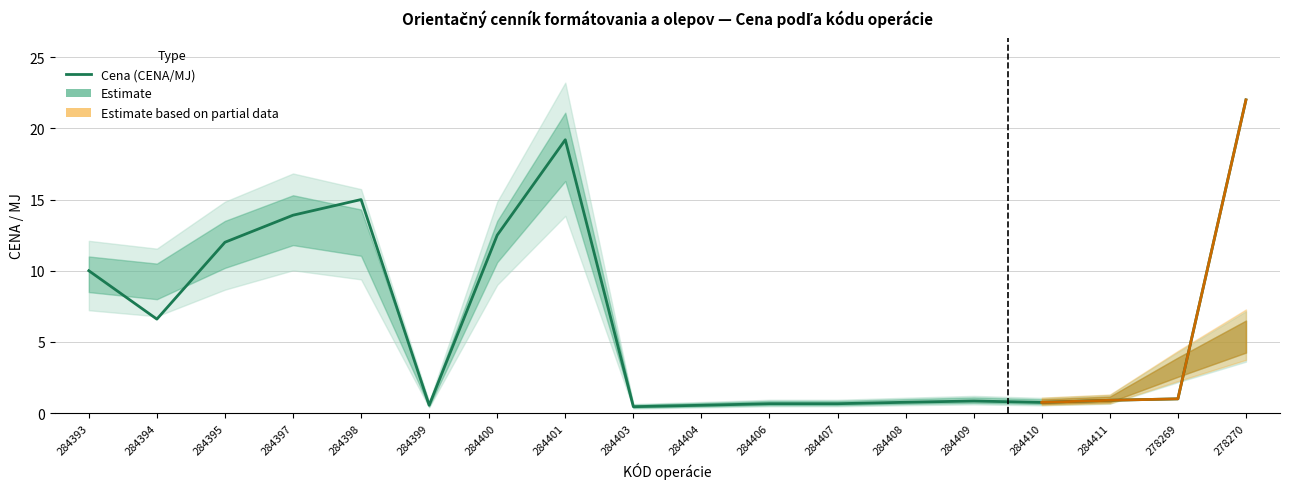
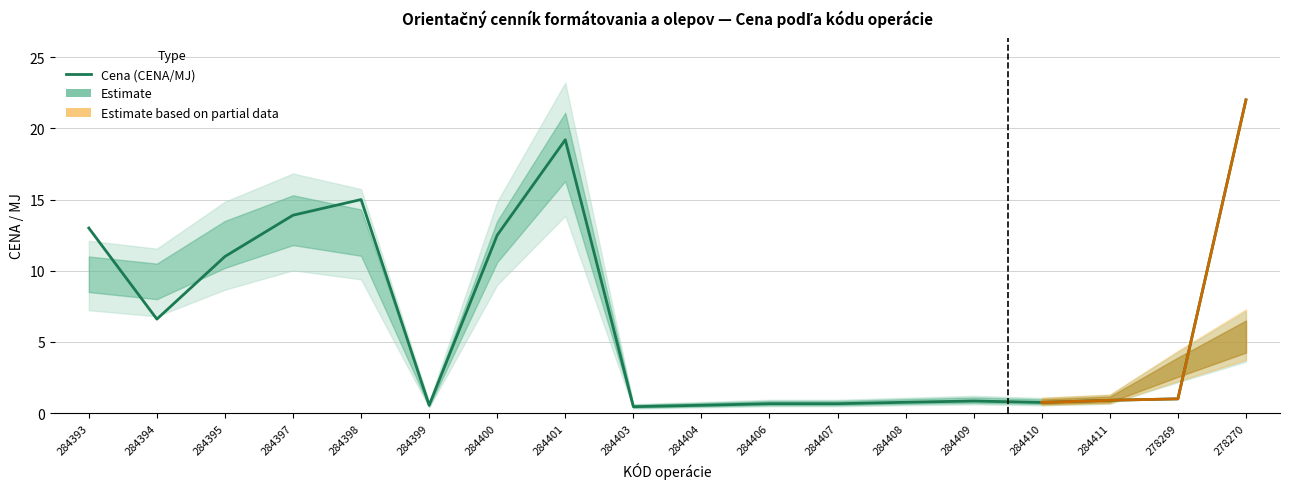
  {
    "Cena (CENA/MJ)": {
-     "284393": 10,
+     "284393": 13,
      "284394": 6.6,
-     "284395": 12,
+     "284395": 11,
      "284397": 14,
      "284398": 15,
      "284400": 12.5,
      "284401": 19.2,
      "284406": 0.7,
      "284407": 0.7,
      "284408": 0.8,
      "284409": 1
    }
  }
